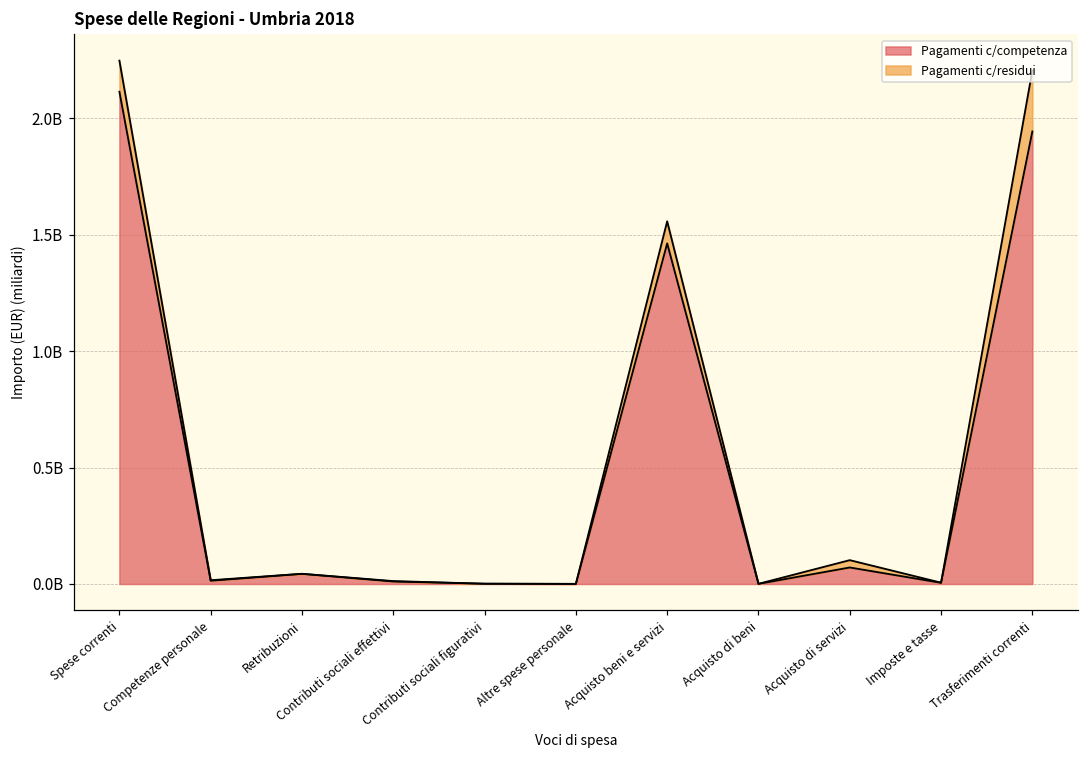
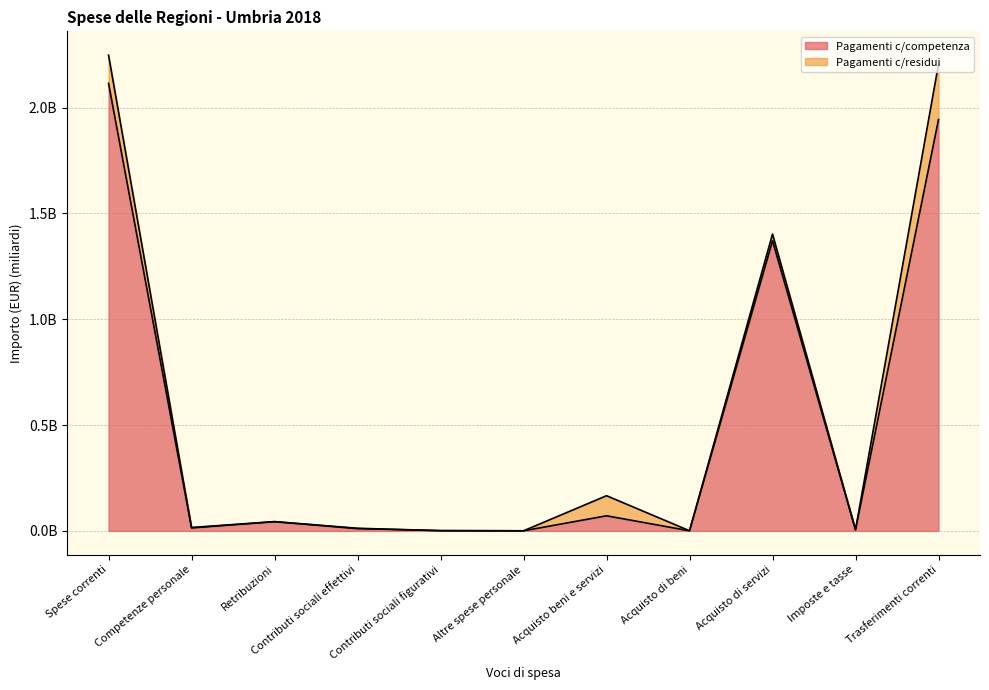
  {
    "Pagamenti c/competenza": {
      "Spese correnti": 2110000000,
-     "Acquisto beni e servizi": 1460000000,
-     "Acquisto di servizi": 70000000,
+     "Acquisto beni e servizi": 70000000,
+     "Acquisto di servizi": 1370000000,
      "Trasferimenti correnti": 1940000000
    },
    "Pagamenti c/residui": {
      "Spese correnti": 130000000,
      "Acquisto beni e servizi": 90000000,
      "Acquisto di servizi": 30000000
    }
  }
